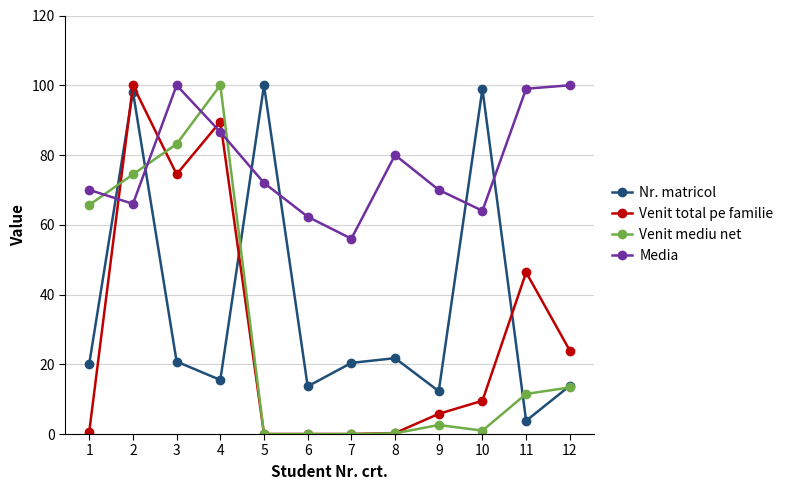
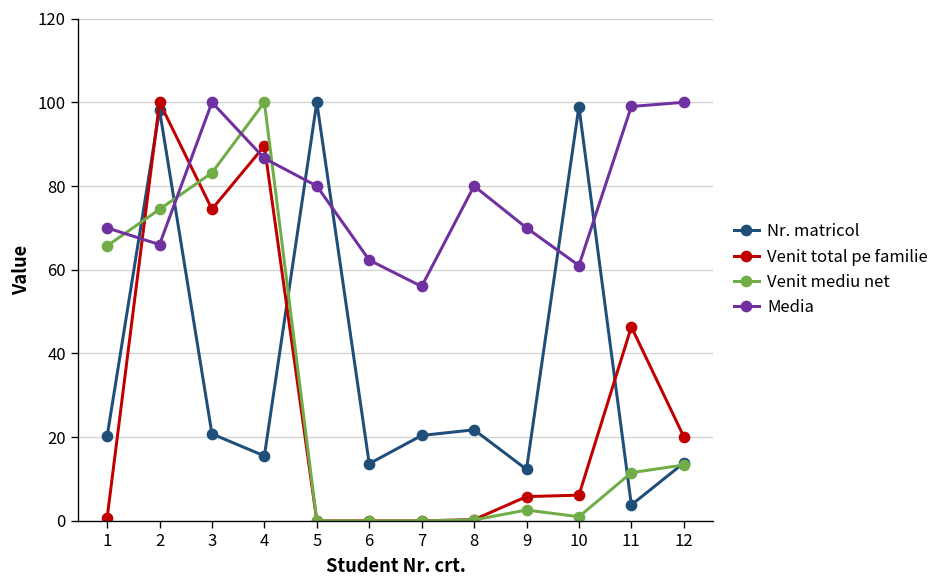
  {
    "Nr. matricol": {
      "1": 20,
      "2": 98,
      "3": 21,
      "4": 16,
      "5": 100,
      "6": 14,
      "7": 20,
      "8": 22,
      "9": 12,
      "10": 99,
      "11": 4
    },
    "Venit total pe familie": {
      "1": 1,
      "2": 100,
      "3": 74,
      "4": 90,
      "9": 6,
-     "10": 10,
+     "10": 6,
      "11": 46,
-     "12": 24
+     "12": 20
    },
    "Venit mediu net": {
      "1": 66,
      "2": 74,
      "3": 83,
      "4": 100,
      "9": 3,
      "10": 1,
      "11": 12
    },
    "Media": {
      "1": 70,
      "2": 66,
      "3": 100,
      "4": 87,
-     "5": 72,
+     "5": 80,
      "6": 62,
      "7": 56,
      "8": 80,
      "9": 70,
-     "10": 64,
+     "10": 61,
      "11": 99,
      "12": 100
    }
  }
